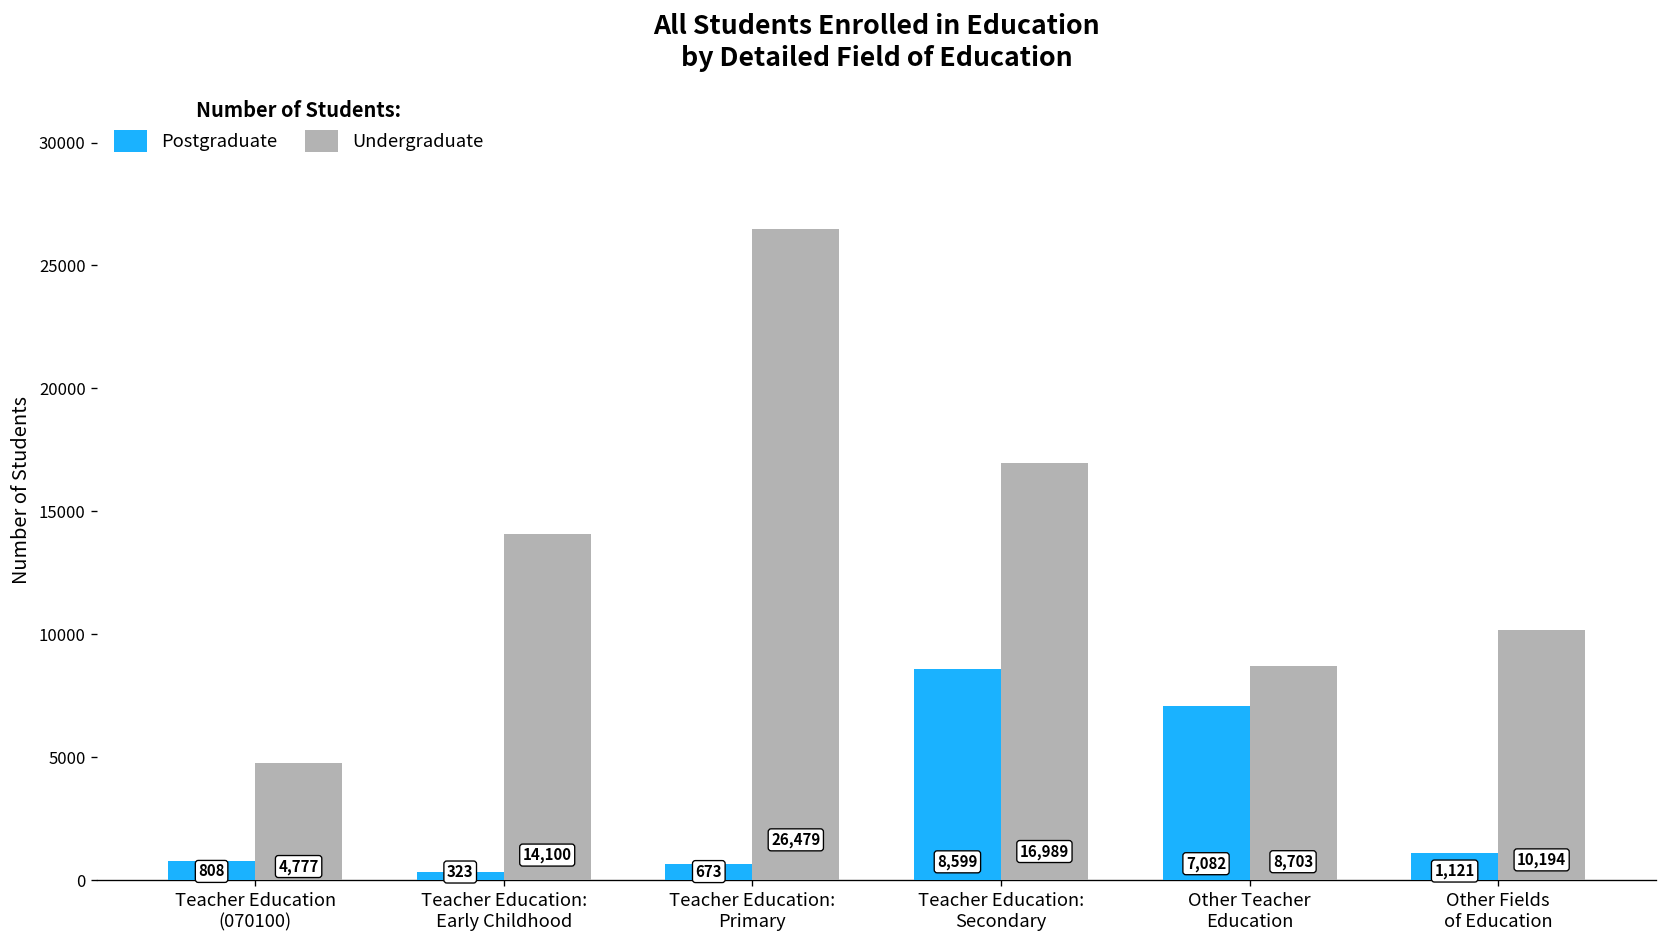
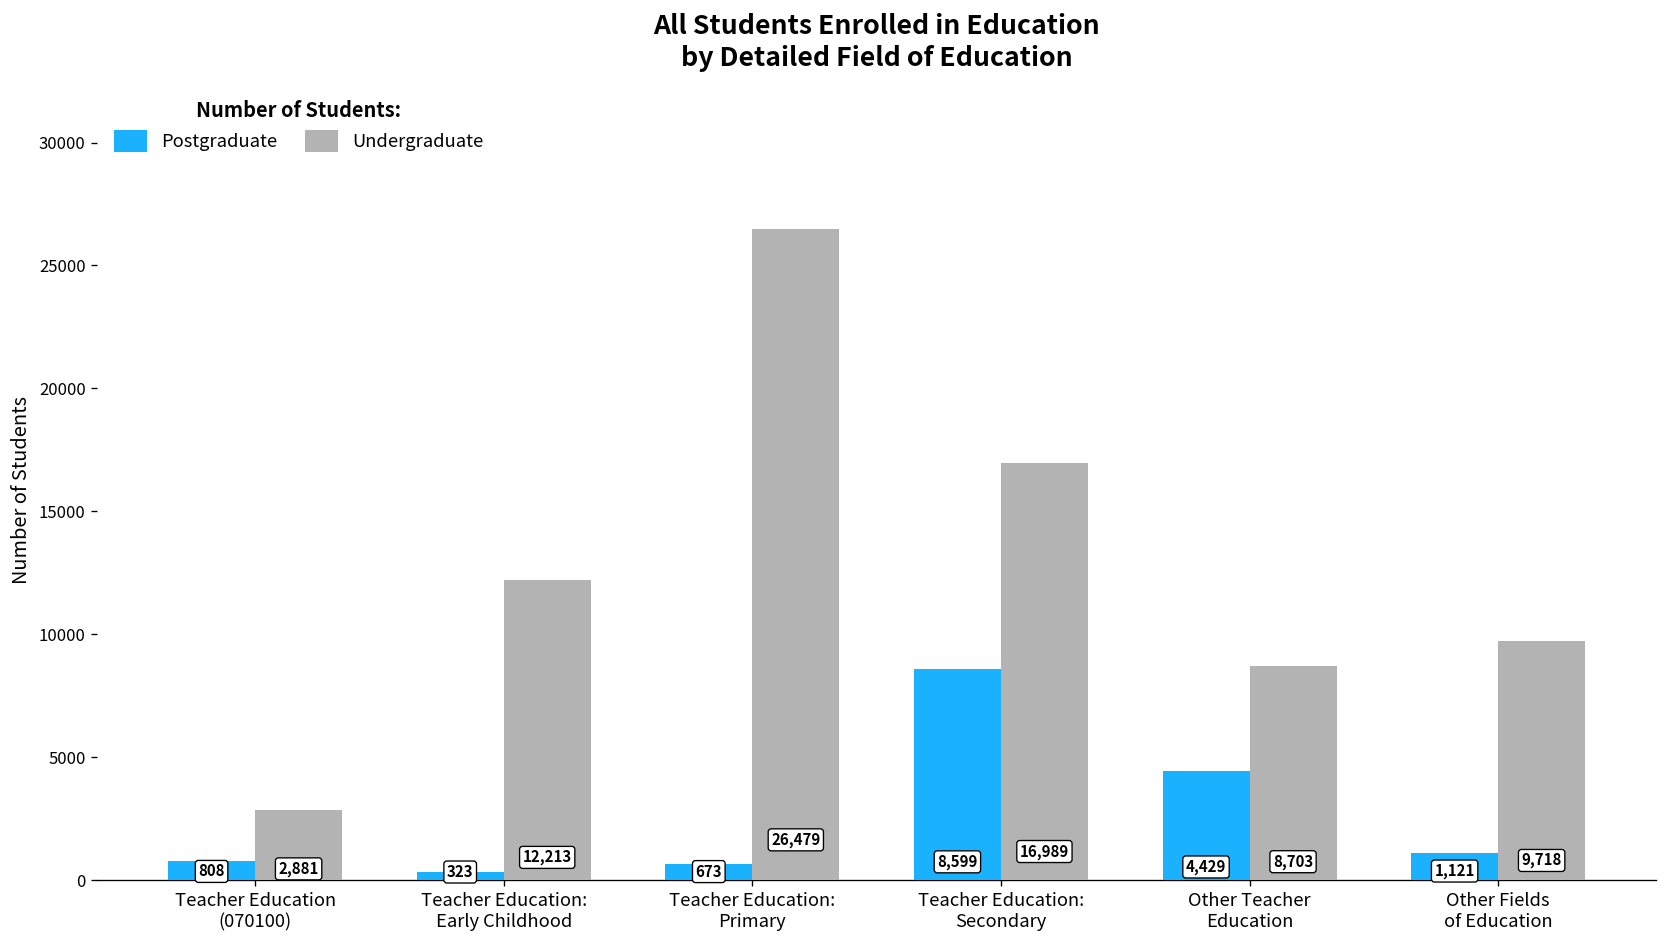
  {
    "Postgraduate": {
-     "Other Teacher Education": "7,082"
+     "Other Teacher Education": "4,429"
    },
    "Undergraduate": {
-     "Teacher Education (070100)": "4,777",
-     "Teacher Education: Early Childhood": "14,100",
-     "Other Fields of Education": "10,194"
+     "Teacher Education (070100)": "2,881",
+     "Teacher Education: Early Childhood": "12,213",
+     "Other Fields of Education": "9,718"
    }
  }
